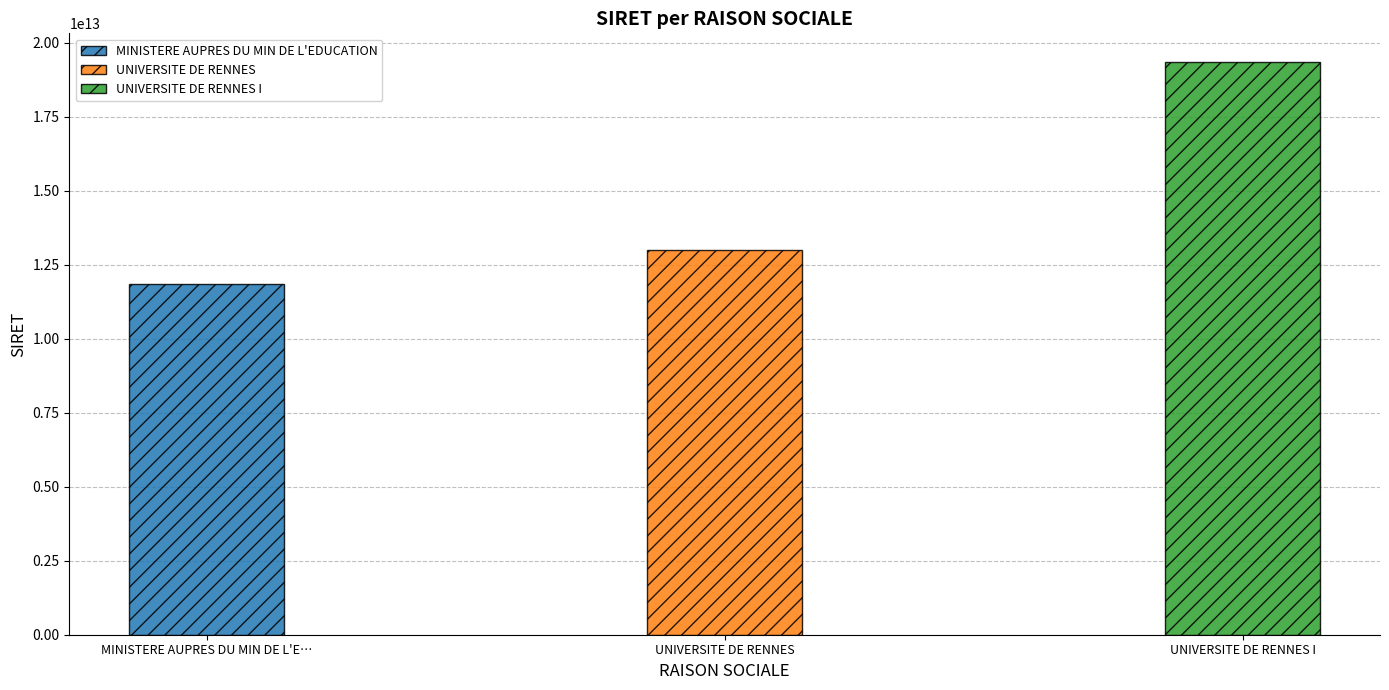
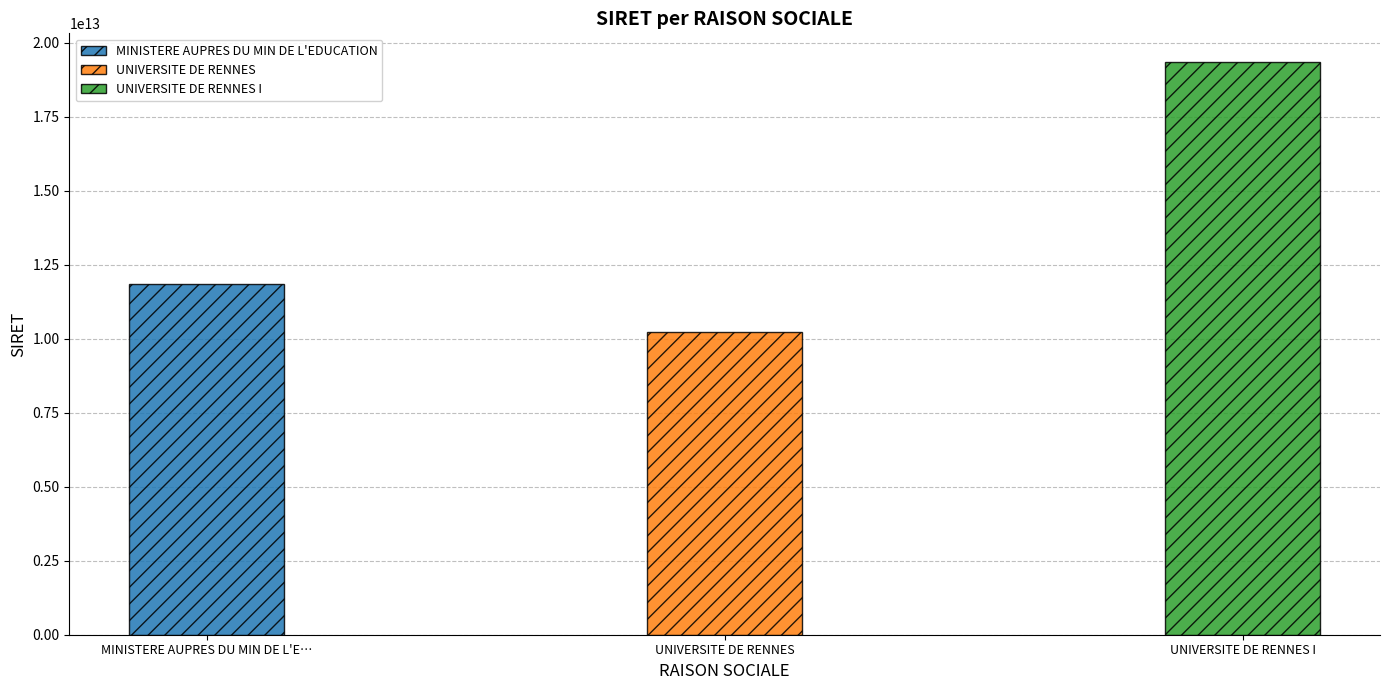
  {
    "MINISTERE AUPRES DU MIN DE L'E…": 11800000000000,
-   "UNIVERSITE DE RENNES": 13000000000000,
+   "UNIVERSITE DE RENNES": 10200000000000,
    "UNIVERSITE DE RENNES I": 19400000000000
  }
